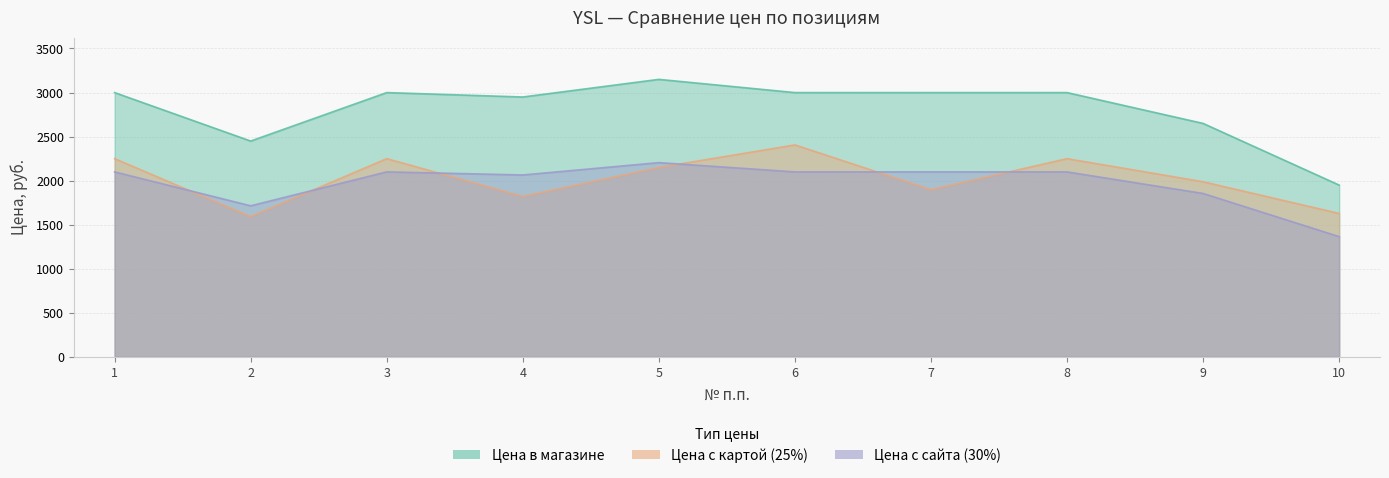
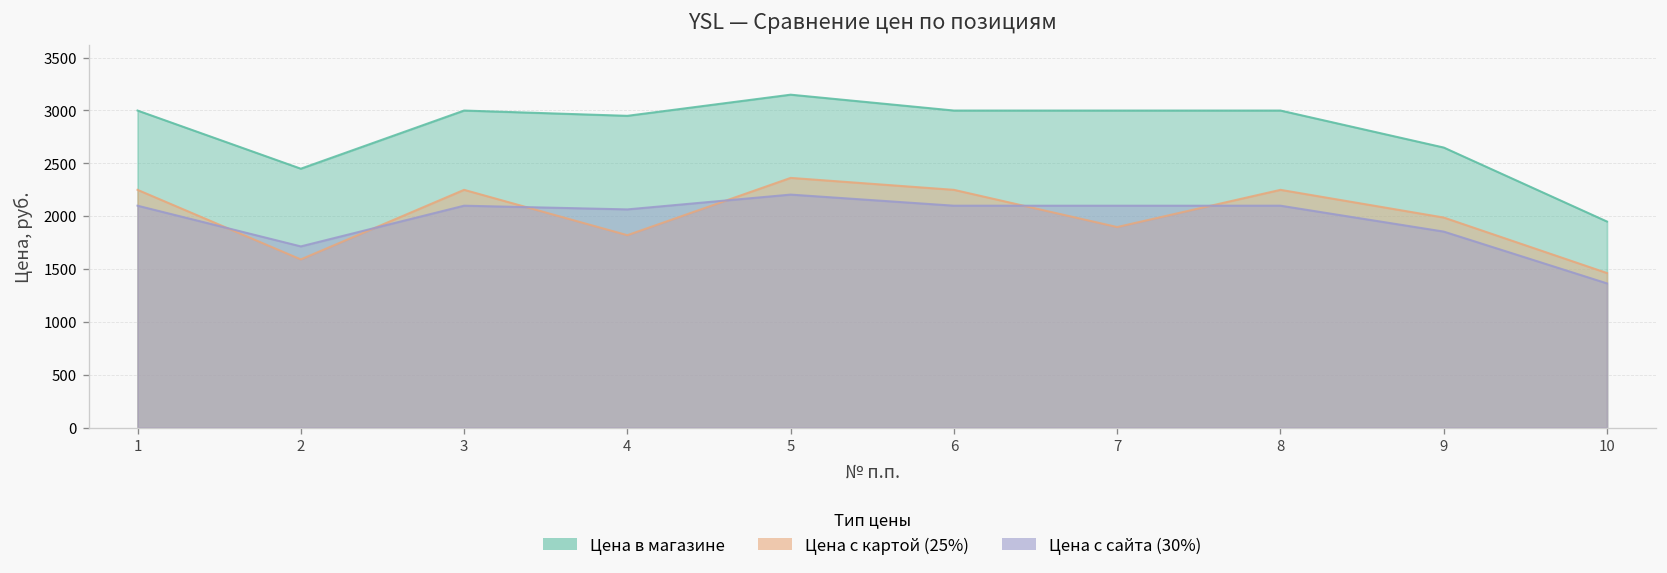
  {
    "Цена с картой (25%)": {
      "1": 2200,
      "2": 1600,
      "3": 2200,
      "4": 1800,
-     "5": 2100,
-     "6": 2400,
+     "5": 2400,
+     "6": 2200,
      "7": 1900,
      "8": 2200,
      "9": 2000,
-     "10": 1600
+     "10": 1500
    }
  }
